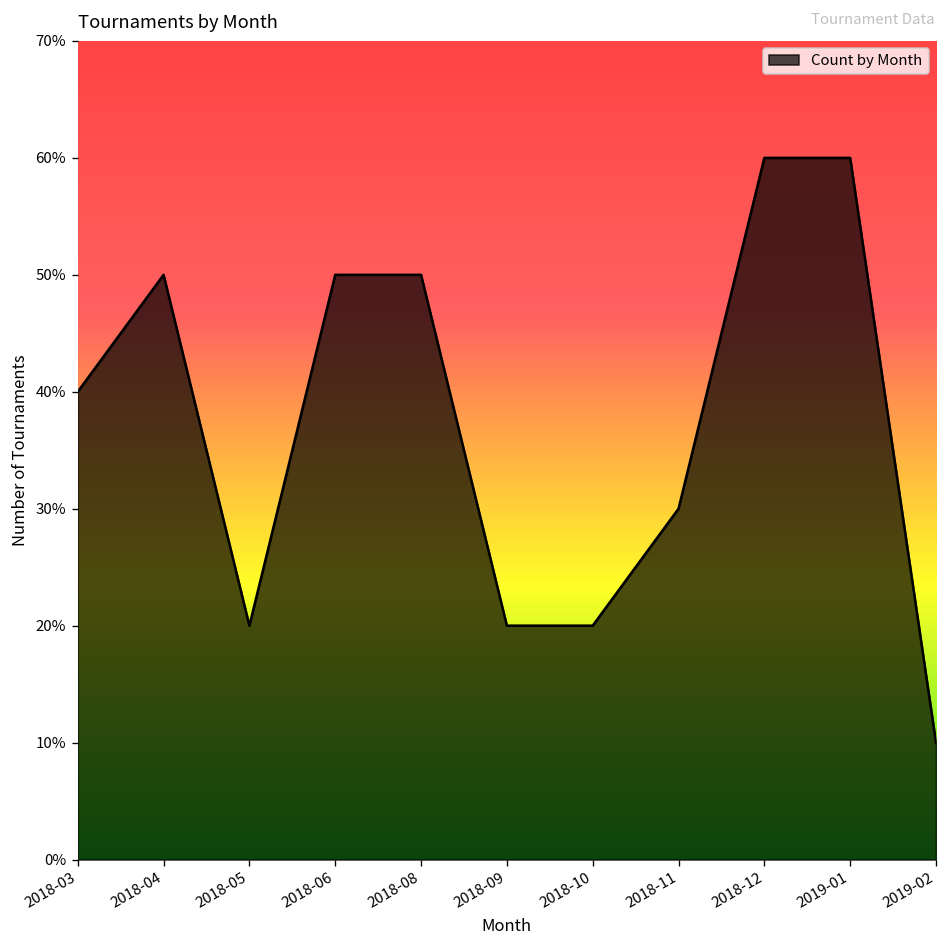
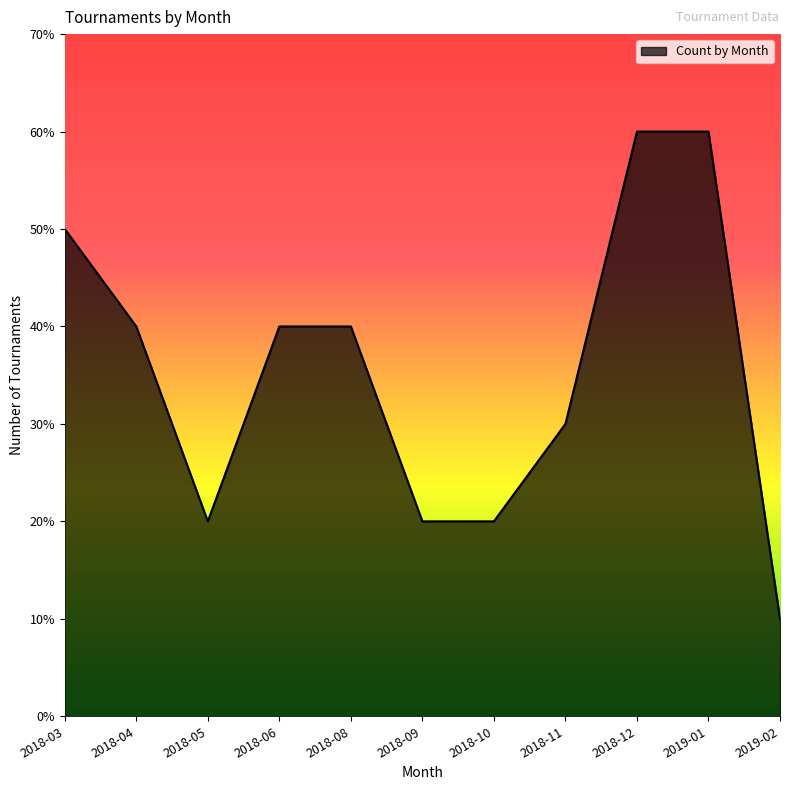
  {
-   "2018-03": "40%",
-   "2018-04": "50%",
+   "2018-03": "50%",
+   "2018-04": "40%",
    "2018-05": "20%",
-   "2018-06": "50%",
-   "2018-08": "50%",
+   "2018-06": "40%",
+   "2018-08": "40%",
    "2018-09": "20%",
    "2018-10": "20%",
    "2018-11": "30%",
    "2018-12": "60%",
    "2019-01": "60%",
    "2019-02": "10%"
  }
